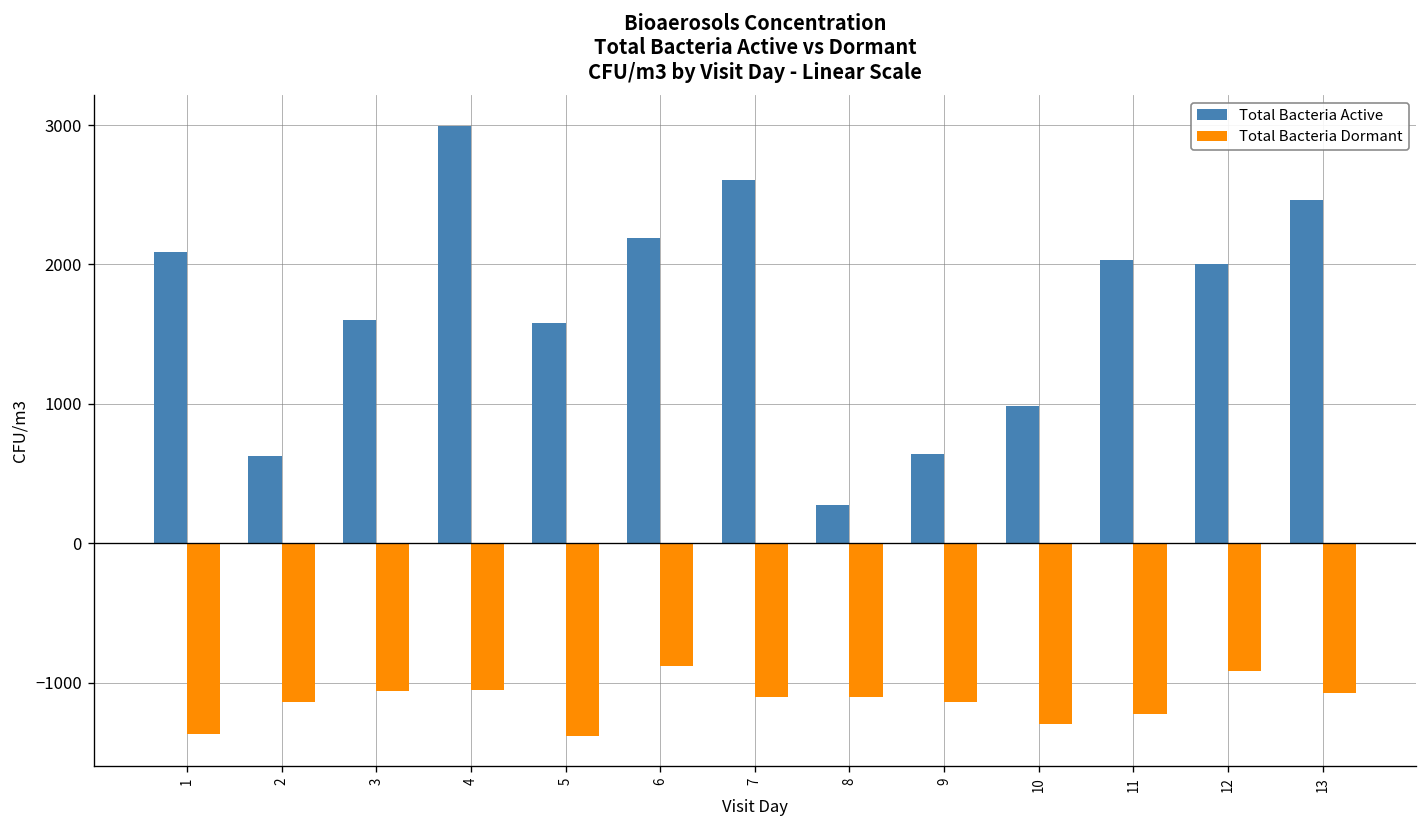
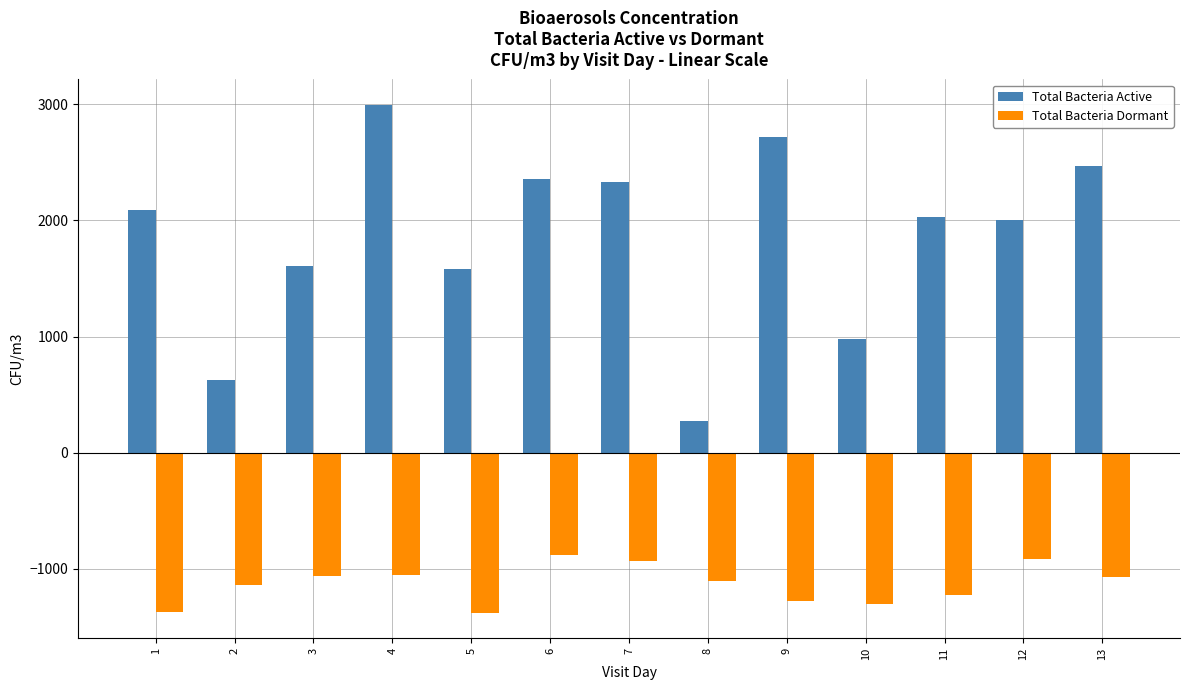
  {
    "Total Bacteria Active": {
      "1": 2090,
      "2": 630,
      "3": 1600,
      "4": 2990,
      "5": 1580,
-     "6": 2190,
-     "7": 2610,
+     "6": 2350,
+     "7": 2330,
      "8": 270,
-     "9": 640,
+     "9": 2720,
      "10": 980,
      "11": 2030,
      "12": 2000,
      "13": 2460
    },
    "Total Bacteria Dormant": {
      "1": -1370,
      "2": -1140,
      "3": -1060,
      "4": -1050,
      "5": -1380,
      "6": -880,
-     "7": -1100,
+     "7": -940,
      "8": -1100,
-     "9": -1140,
+     "9": -1270,
      "10": -1300,
      "11": -1230,
      "12": -920,
      "13": -1070
    }
  }
